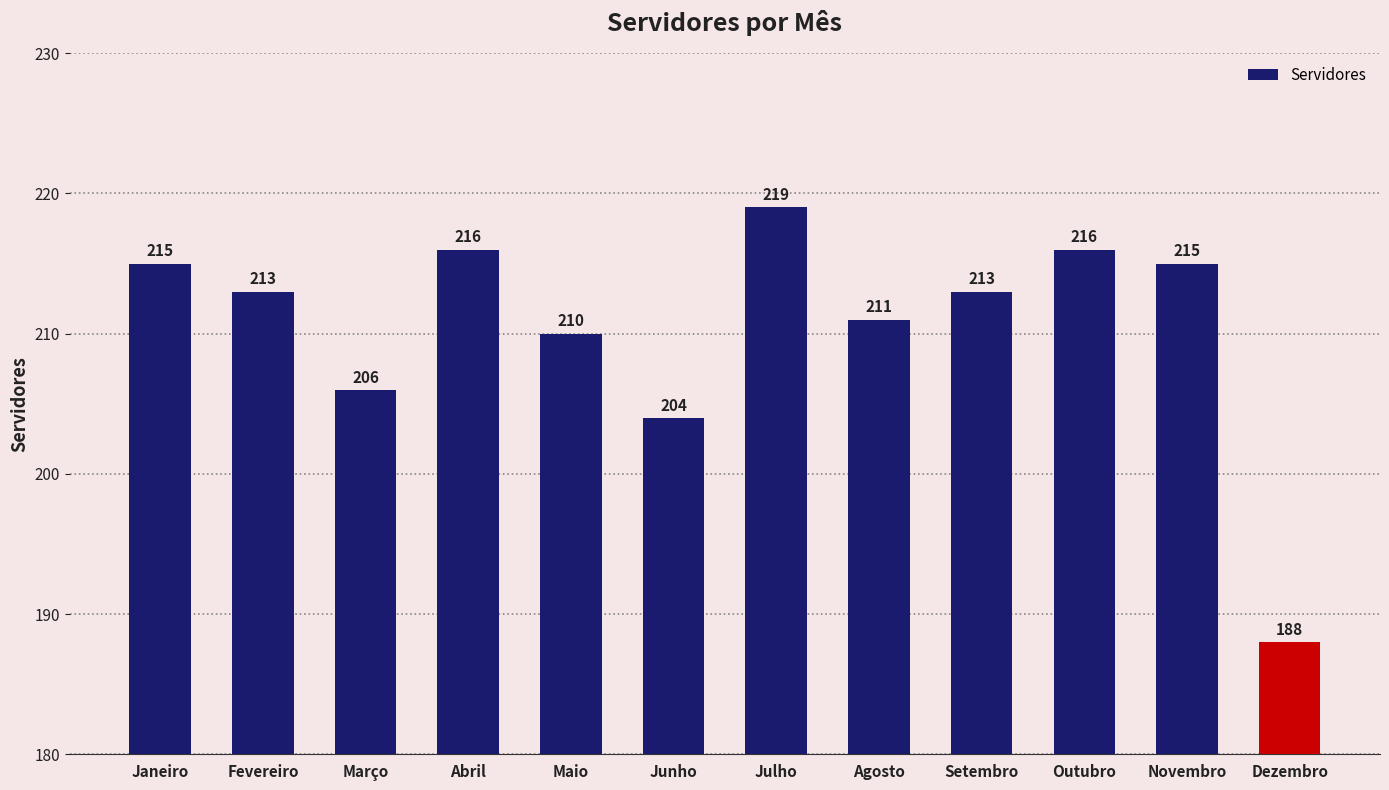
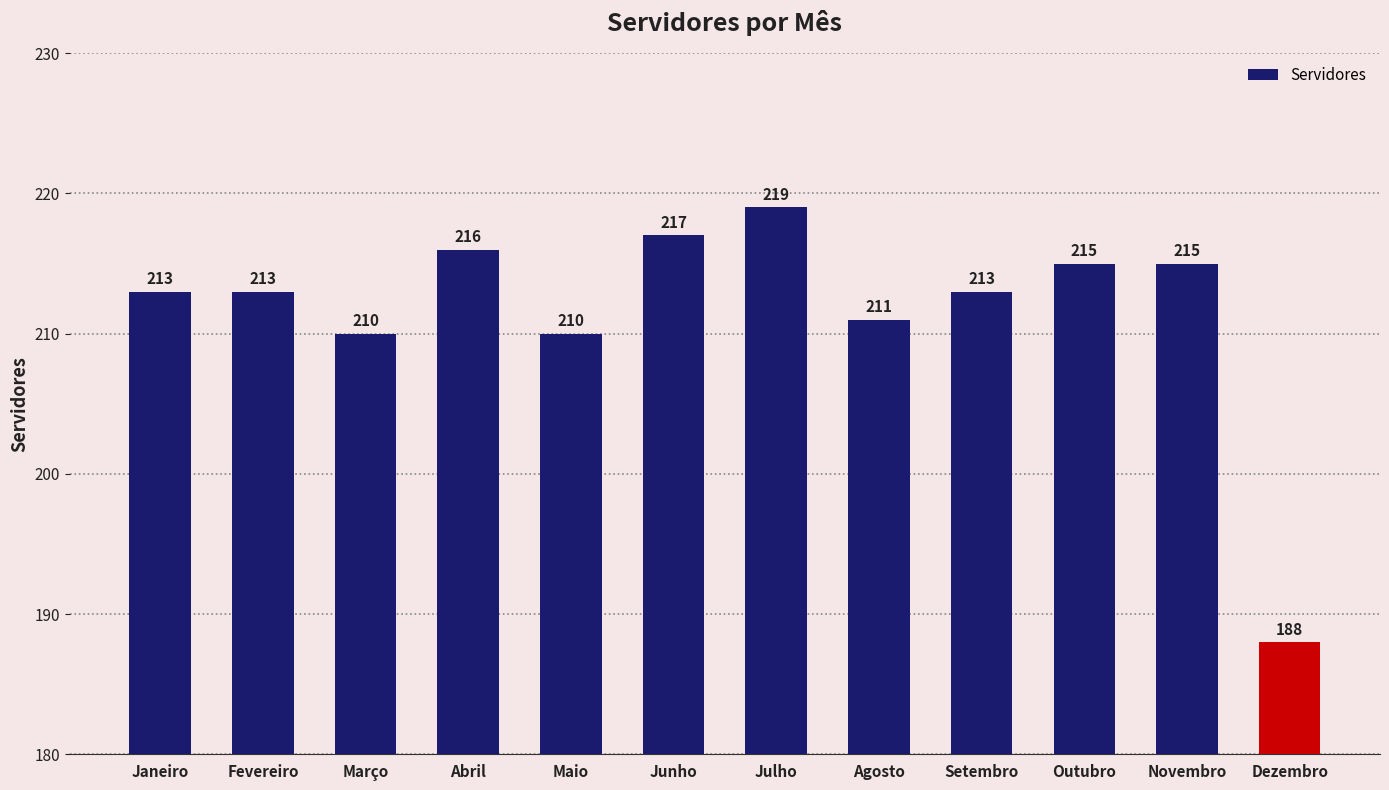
  {
-   "Janeiro": 215,
+   "Janeiro": 213,
    "Fevereiro": 213,
-   "Março": 206,
+   "Março": 210,
    "Abril": 216,
    "Maio": 210,
-   "Junho": 204,
+   "Junho": 217,
    "Julho": 219,
    "Agosto": 211,
    "Setembro": 213,
-   "Outubro": 216,
+   "Outubro": 215,
    "Novembro": 215,
    "Dezembro": 188
  }
